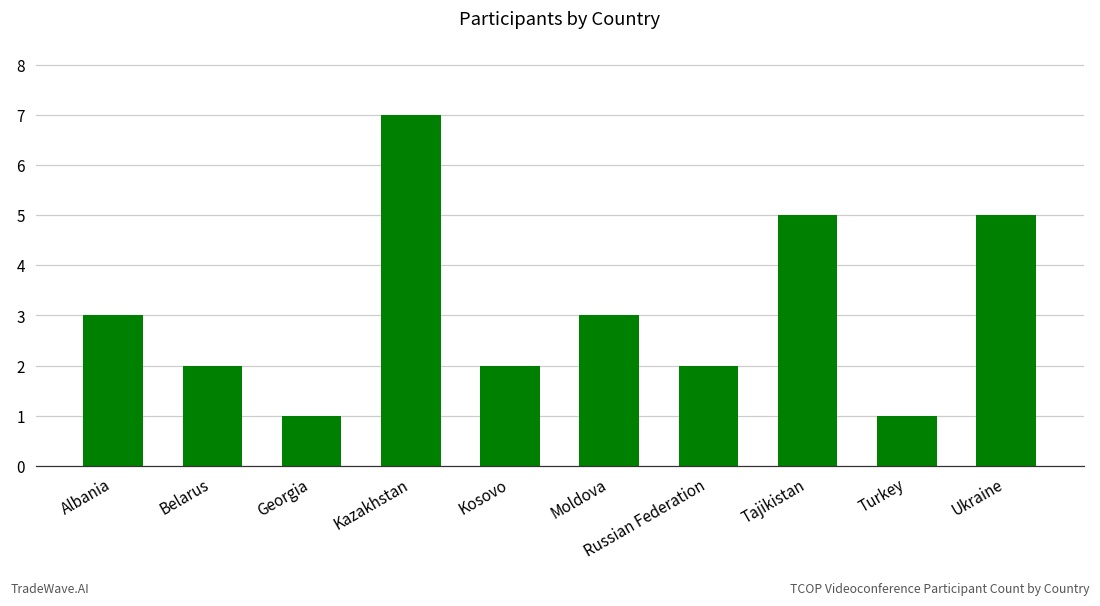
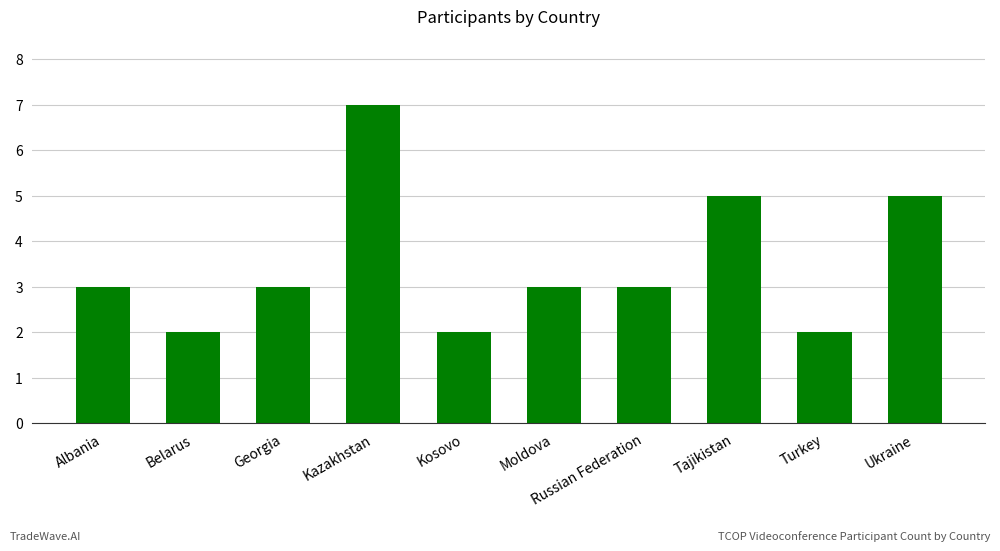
  {
    "Albania": 3,
    "Belarus": 2,
-   "Georgia": 1,
+   "Georgia": 3,
    "Kazakhstan": 7,
    "Kosovo": 2,
    "Moldova": 3,
-   "Russian Federation": 2,
+   "Russian Federation": 3,
    "Tajikistan": 5,
-   "Turkey": 1,
+   "Turkey": 2,
    "Ukraine": 5
  }
